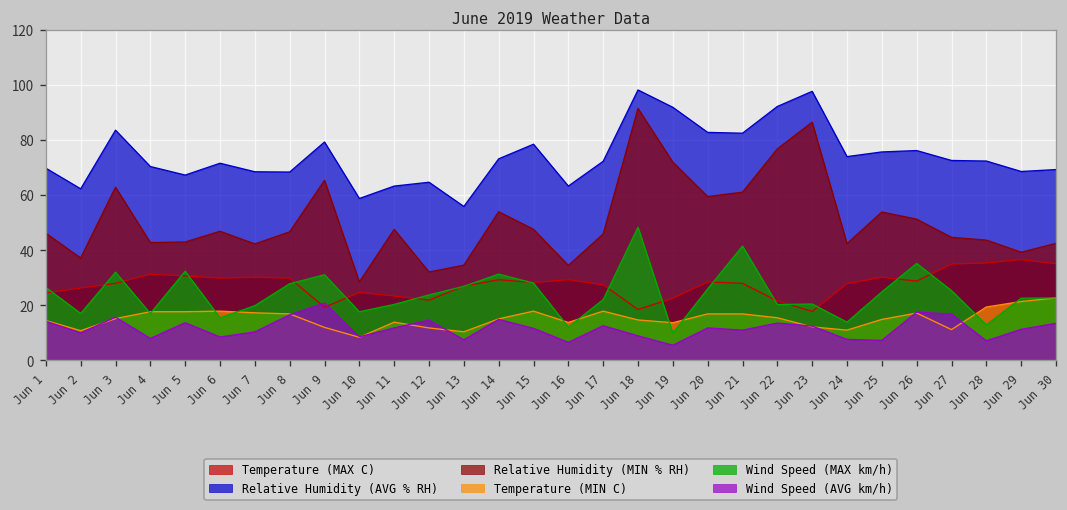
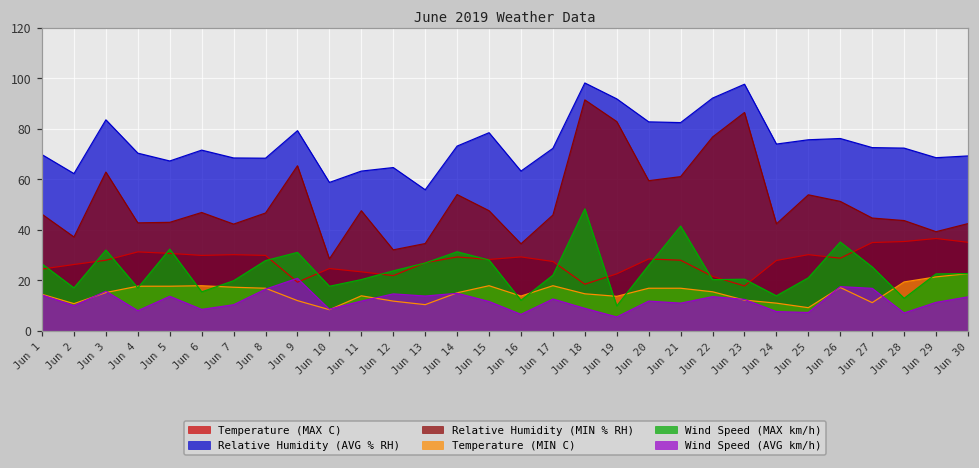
  {
    "Temperature (MAX C)": {
      "Jun 1": 25,
      "Jun 2": 26,
      "Jun 3": 28,
      "Jun 4": 31,
      "Jun 5": 31,
      "Jun 6": 30,
      "Jun 7": 30,
      "Jun 8": 30,
      "Jun 9": 19,
      "Jun 10": 25,
      "Jun 11": 23,
      "Jun 12": 22,
      "Jun 14": 29,
      "Jun 16": 29,
      "Jun 17": 28,
      "Jun 18": 19,
      "Jun 19": 23,
      "Jun 20": 29,
      "Jun 21": 28,
      "Jun 22": 22,
      "Jun 23": 18,
      "Jun 24": 28,
      "Jun 25": 30,
      "Jun 26": 29,
      "Jun 27": 35,
      "Jun 28": 35,
      "Jun 29": 37,
      "Jun 30": 35
    },
    "Relative Humidity (AVG % RH)": {
      "Jun 1": 70,
      "Jun 2": 62,
      "Jun 3": 84,
      "Jun 4": 70,
      "Jun 5": 67,
      "Jun 6": 72,
      "Jun 7": 69,
      "Jun 8": 68,
      "Jun 9": 79,
      "Jun 10": 59,
      "Jun 11": 63,
      "Jun 12": 65,
      "Jun 13": 56,
      "Jun 14": 73,
      "Jun 15": 79,
      "Jun 16": 63,
      "Jun 17": 72,
      "Jun 18": 98,
      "Jun 19": 92,
      "Jun 20": 83,
      "Jun 21": 83,
      "Jun 22": 92,
      "Jun 23": 98,
      "Jun 24": 74,
      "Jun 25": 76,
      "Jun 26": 76,
      "Jun 27": 73,
      "Jun 28": 72,
      "Jun 29": 69,
      "Jun 30": 69
    },
    "Relative Humidity (MIN % RH)": {
      "Jun 1": 46,
      "Jun 2": 37,
      "Jun 3": 63,
      "Jun 4": 43,
      "Jun 5": 43,
      "Jun 6": 47,
      "Jun 7": 42,
      "Jun 8": 47,
      "Jun 9": 65,
      "Jun 10": 29,
      "Jun 11": 48,
      "Jun 12": 32,
      "Jun 13": 35,
      "Jun 14": 54,
      "Jun 15": 48,
      "Jun 16": 35,
      "Jun 17": 46,
      "Jun 18": 92,
-     "Jun 19": 72,
+     "Jun 19": 83,
      "Jun 20": 60,
      "Jun 21": 61,
      "Jun 22": 77,
      "Jun 23": 87,
      "Jun 24": 42,
      "Jun 25": 54,
      "Jun 26": 51,
      "Jun 27": 45,
      "Jun 28": 44,
      "Jun 29": 39,
      "Jun 30": 43
    },
    "Temperature (MIN C)": {
      "Jun 5": 18,
      "Jun 6": 18,
      "Jun 7": 17,
      "Jun 9": 12,
      "Jun 11": 14,
      "Jun 12": 12,
      "Jun 13": 10,
      "Jun 15": 18,
      "Jun 16": 14,
      "Jun 17": 18,
      "Jun 18": 15,
      "Jun 19": 14,
      "Jun 20": 17,
      "Jun 21": 17,
      "Jun 22": 16,
      "Jun 24": 11,
-     "Jun 25": 15,
+     "Jun 25": 9,
      "Jun 27": 11,
      "Jun 28": 19,
      "Jun 29": 21
    },
    "Wind Speed (MAX km/h)": {
      "Jun 1": 27,
      "Jun 2": 17,
      "Jun 3": 32,
      "Jun 5": 32,
      "Jun 6": 15,
      "Jun 7": 20,
      "Jun 8": 28,
      "Jun 9": 31,
      "Jun 10": 18,
      "Jun 11": 20,
      "Jun 12": 24,
      "Jun 14": 31,
      "Jun 16": 12,
      "Jun 17": 22,
      "Jun 18": 48,
      "Jun 19": 10,
      "Jun 20": 26,
      "Jun 21": 42,
      "Jun 22": 20,
      "Jun 23": 20,
      "Jun 24": 14,
-     "Jun 25": 25,
+     "Jun 25": 21,
      "Jun 26": 35,
      "Jun 27": 25,
      "Jun 28": 13,
      "Jun 29": 23
    },
    "Wind Speed (AVG km/h)": {
      "Jun 4": 8,
      "Jun 5": 14,
      "Jun 6": 9,
      "Jun 7": 10,
      "Jun 9": 21,
      "Jun 11": 12,
      "Jun 12": 15,
-     "Jun 13": 8,
+     "Jun 13": 14,
      "Jun 15": 12,
      "Jun 16": 7,
      "Jun 17": 13,
      "Jun 18": 9,
      "Jun 19": 6,
      "Jun 20": 12,
      "Jun 21": 11,
      "Jun 22": 14,
      "Jun 24": 8,
      "Jun 25": 7,
      "Jun 27": 17,
      "Jun 28": 7,
      "Jun 29": 11,
      "Jun 30": 13
    }
  }
